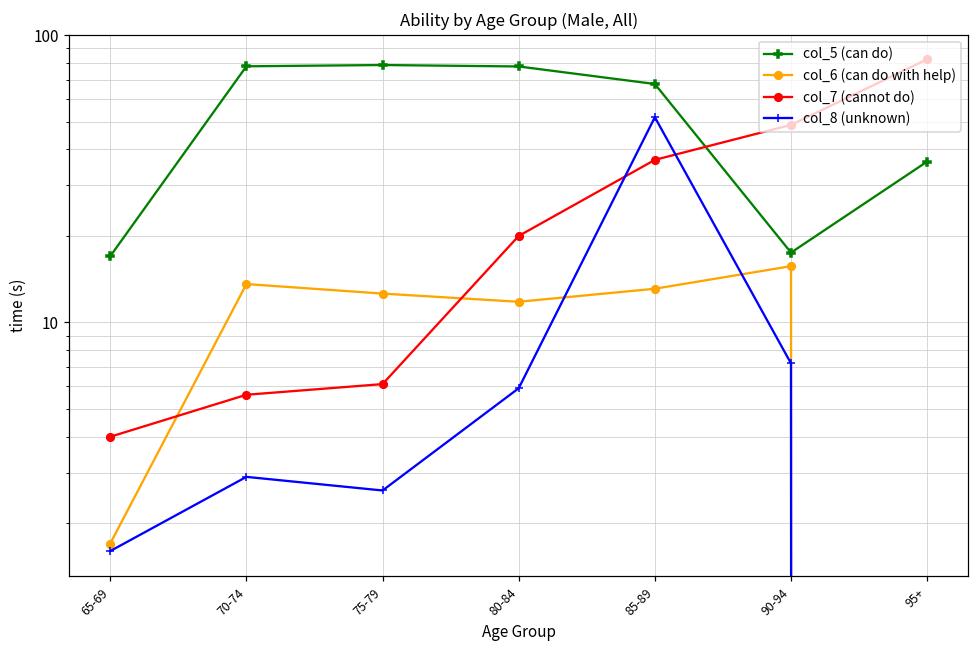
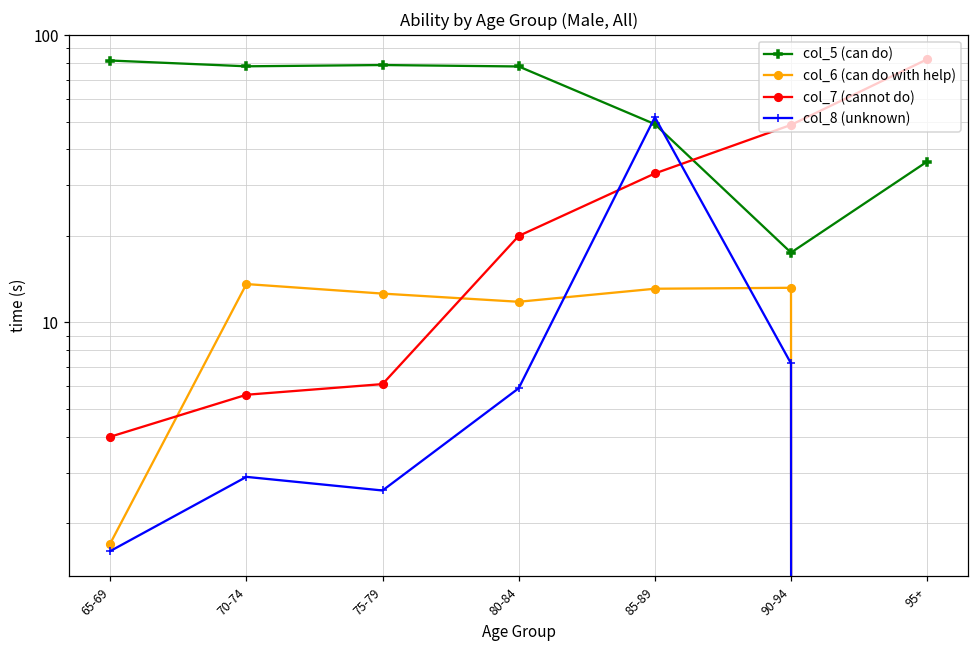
  {
    "col_5 (can do)": {
-     "65-69": 17,
+     "65-69": 82,
      "70-74": 78,
      "75-79": 79,
      "80-84": 78,
-     "85-89": 68,
+     "85-89": 49,
      "90-94": 18,
      "95+": 36
    },
    "col_6 (can do with help)": {
      "65-69": 1.7,
      "70-74": 14,
      "75-79": 13,
      "80-84": 12,
      "85-89": 13,
-     "90-94": 16
+     "90-94": 13
    },
    "col_7 (cannot do)": {
      "65-69": 4,
      "70-74": 5.6,
      "75-79": 6,
      "80-84": 20,
-     "85-89": 37
+     "85-89": 33
    },
    "col_8 (unknown)": {
      "65-69": 1.6,
      "70-74": 2.9,
      "75-79": 2.6,
      "80-84": 6,
      "85-89": 52,
      "90-94": 7.2
    }
  }
